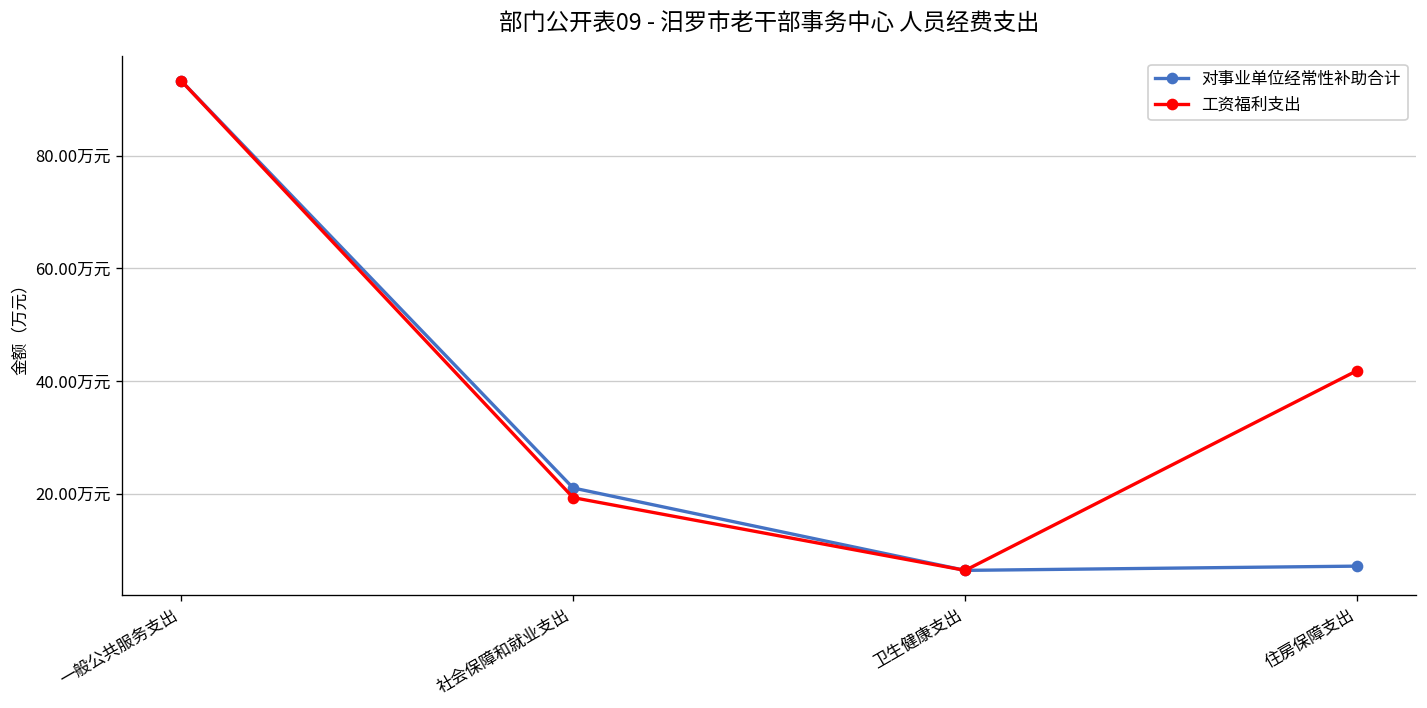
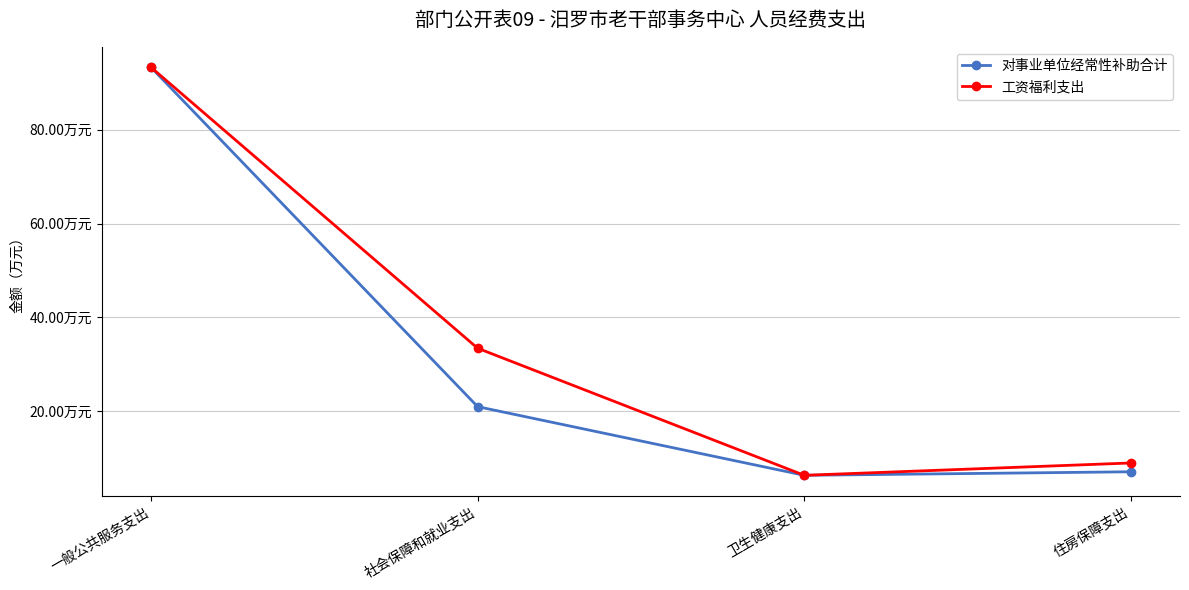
  {
    "对事业单位经常性补助合计": {
      "社会保障和就业支出": "21万元",
      "住房保障支出": "7万元"
    },
    "工资福利支出": {
-     "社会保障和就业支出": "19万元",
-     "住房保障支出": "42万元"
+     "社会保障和就业支出": "33万元",
+     "住房保障支出": "9万元"
    }
  }
